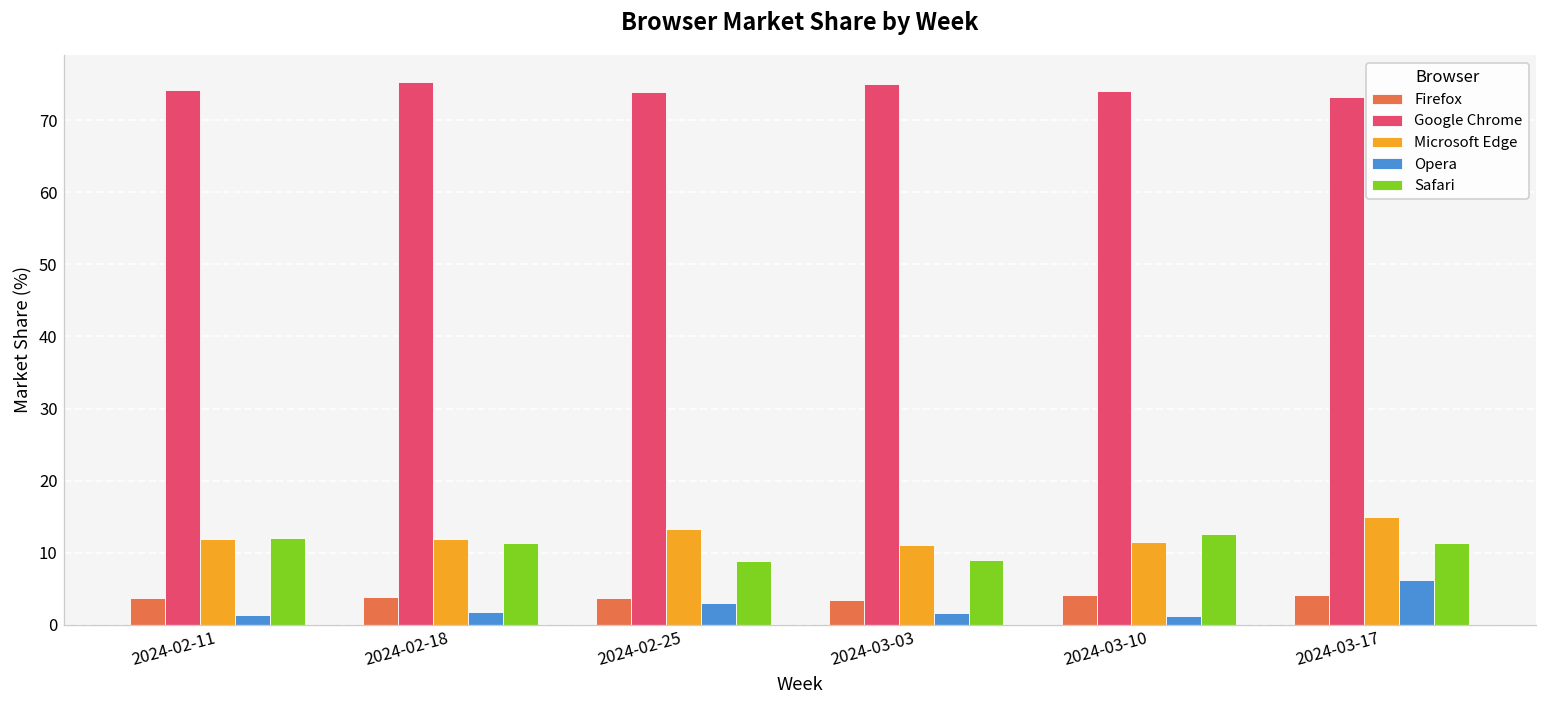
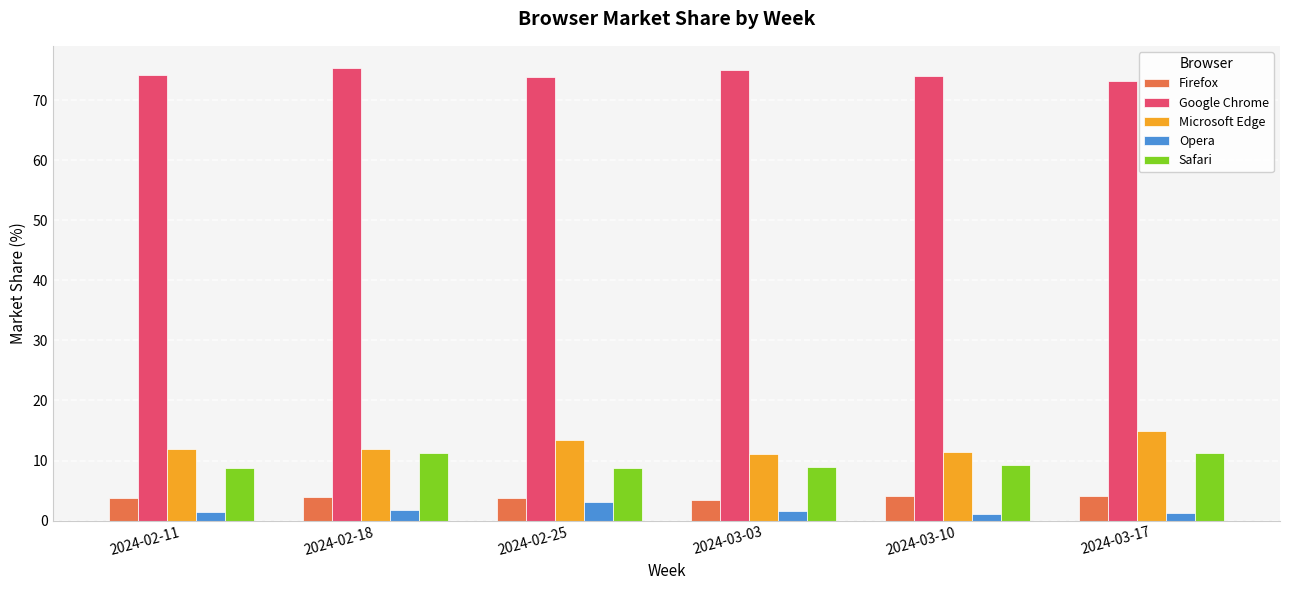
  {
    "Microsoft Edge": {
      "2024-02-11": 12,
      "2024-02-18": 12,
      "2024-02-25": 13,
      "2024-03-03": 11,
      "2024-03-10": 11,
      "2024-03-17": 15
    },
    "Opera": {
      "2024-02-11": 1,
      "2024-02-18": 2,
      "2024-02-25": 3,
      "2024-03-03": 2,
      "2024-03-10": 1,
-     "2024-03-17": 6
+     "2024-03-17": 1
    },
    "Safari": {
-     "2024-02-11": 12,
+     "2024-02-11": 9,
      "2024-02-18": 11,
      "2024-02-25": 9,
      "2024-03-03": 9,
-     "2024-03-10": 13,
+     "2024-03-10": 9,
      "2024-03-17": 11
    }
  }
